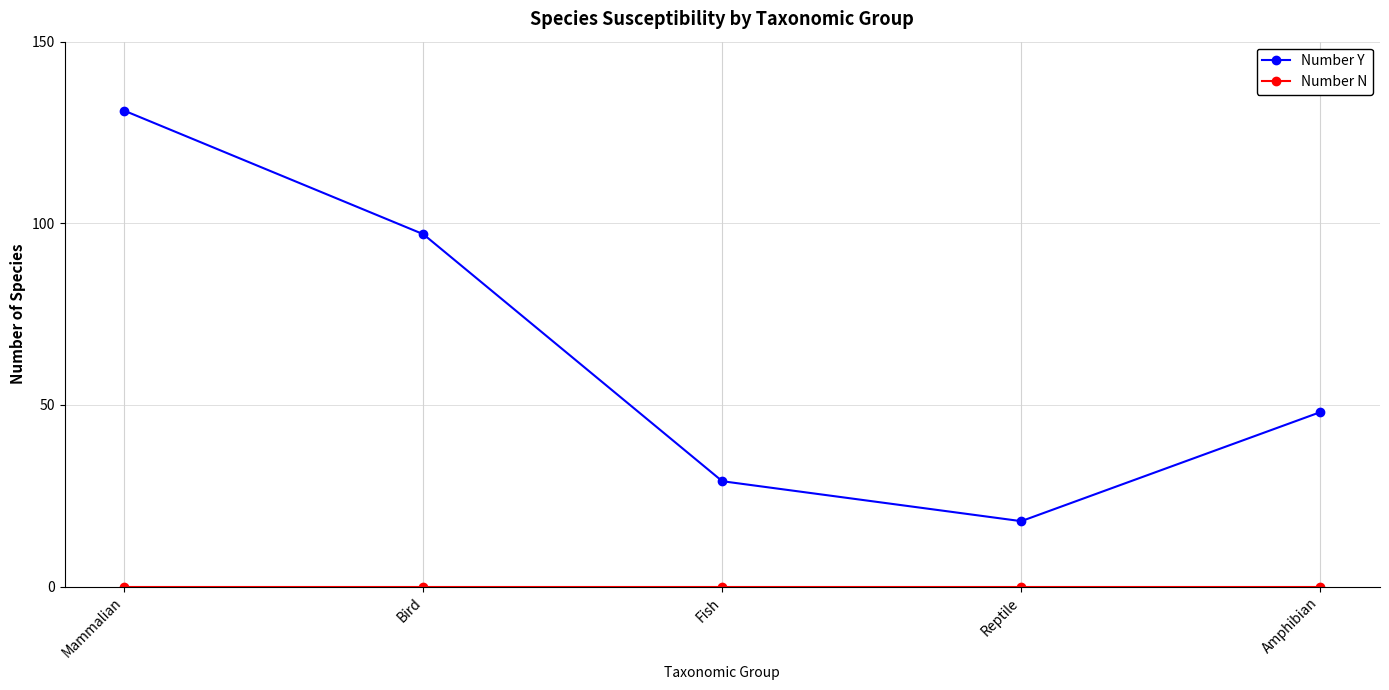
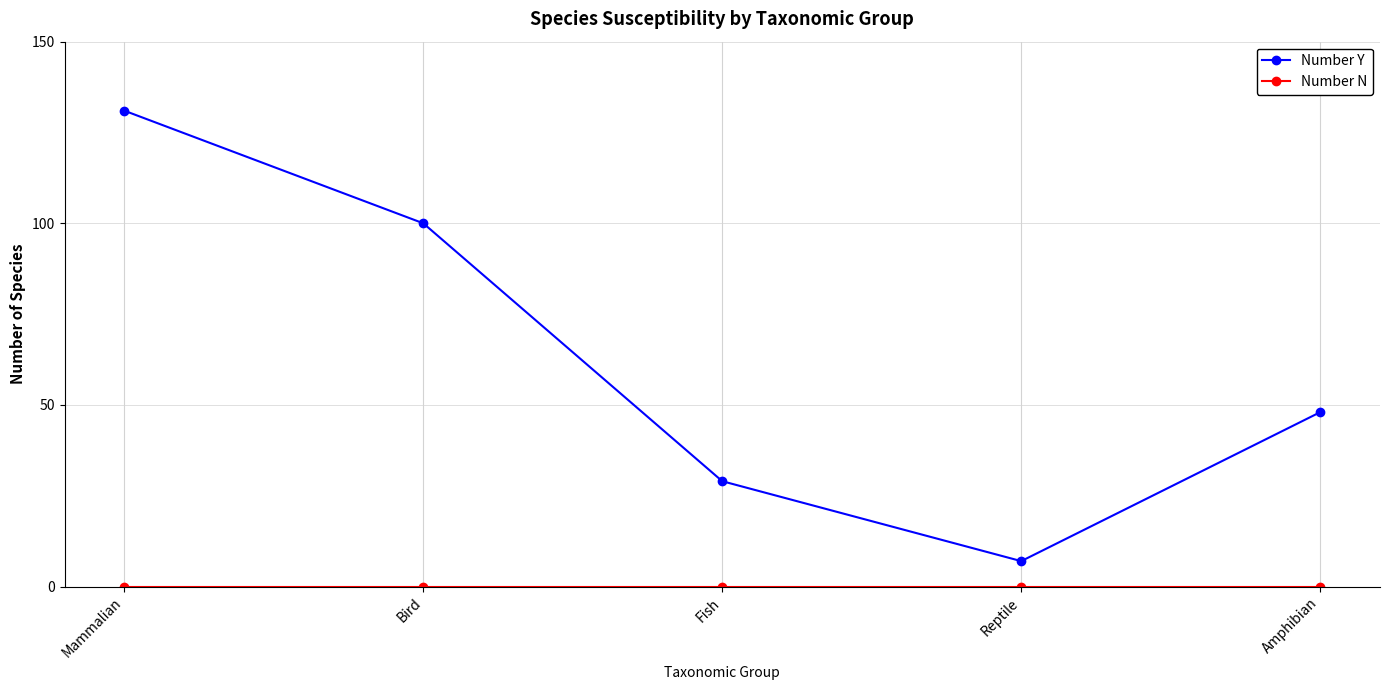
  {
    "Number Y": {
      "Mammalian": 131,
-     "Bird": 97,
+     "Bird": 100,
      "Fish": 29,
-     "Reptile": 18,
+     "Reptile": 7,
      "Amphibian": 48
    },
    "Number N": {
      "Mammalian": 0,
      "Bird": 0,
      "Fish": 0,
      "Reptile": 0,
      "Amphibian": 0
    }
  }
